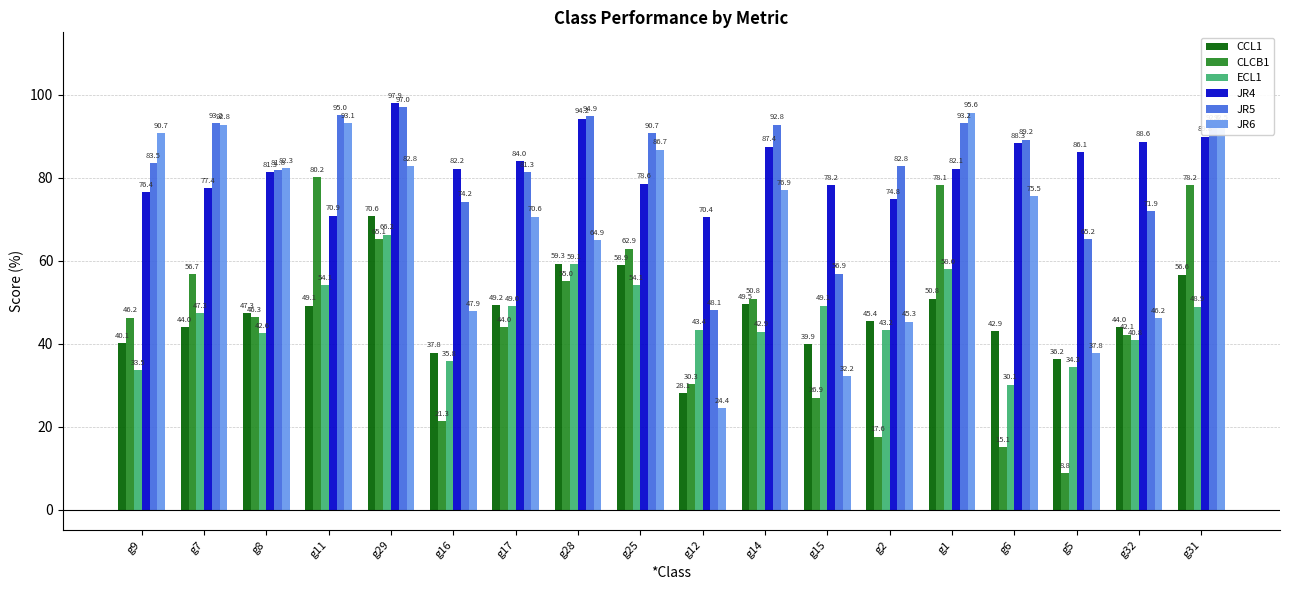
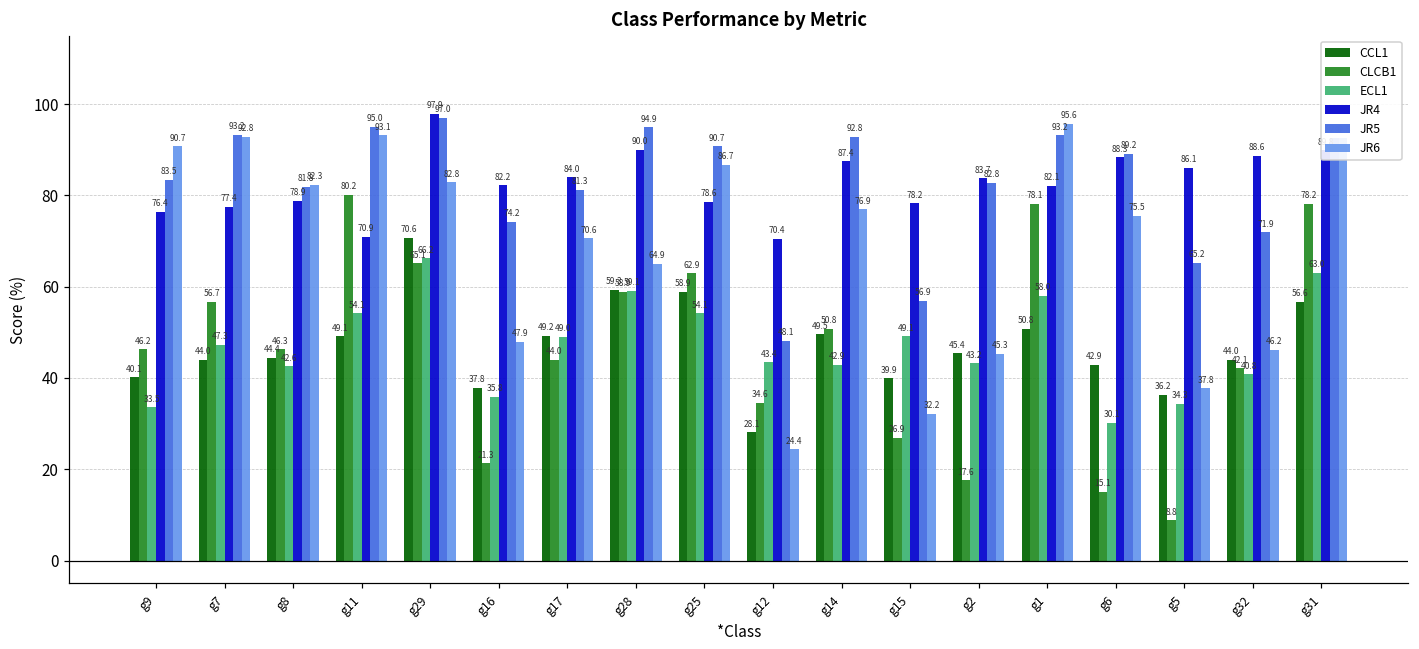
  {
    "CCL1": {
      "g9": 40.1,
      "g7": 44.0,
-     "g8": 47.3,
+     "g8": 44.4,
      "g11": 49.1,
      "g29": 70.6,
      "g16": 37.8,
      "g17": 49.2,
      "g28": 59.3,
      "g25": 58.9,
      "g12": 28.1,
      "g15": 39.9,
      "g2": 45.4,
      "g1": 50.8,
      "g6": 42.9,
      "g5": 36.2,
      "g32": 44.0,
      "g31": 56.6
    },
    "CLCB1": {
      "g9": 46.2,
      "g7": 56.7,
      "g11": 80.2,
      "g16": 21.3,
      "g17": 44.0,
-     "g28": 55.0,
+     "g28": 58.9,
      "g25": 62.9,
-     "g12": 30.3,
+     "g12": 34.6,
      "g15": 26.9,
      "g2": 17.6,
      "g1": 78.1,
      "g6": 15.1,
      "g5": 8.8,
      "g32": 42.1,
      "g31": 78.2
    },
    "ECL1": {
      "g9": 33.5,
      "g7": 47.3,
      "g8": 42.6,
      "g11": 54.1,
      "g16": 35.8,
      "g17": 49.0,
      "g28": 59.1,
      "g25": 54.1,
      "g12": 43.4,
      "g14": 42.9,
      "g15": 49.1,
      "g2": 43.2,
      "g1": 58.0,
      "g6": 30.1,
      "g5": 34.3,
      "g32": 40.8,
-     "g31": 48.9
+     "g31": 63.0
    },
    "JR4": {
      "g9": 76.4,
      "g7": 77.4,
-     "g8": 81.3,
+     "g8": 78.9,
      "g11": 70.9,
      "g16": 82.2,
      "g17": 84.0,
-     "g28": 94.2,
+     "g28": 90.0,
      "g25": 78.6,
      "g12": 70.4,
      "g14": 87.4,
      "g15": 78.2,
-     "g2": 74.8,
+     "g2": 83.7,
      "g1": 82.1,
      "g5": 86.1,
      "g32": 88.6
    }
  }
